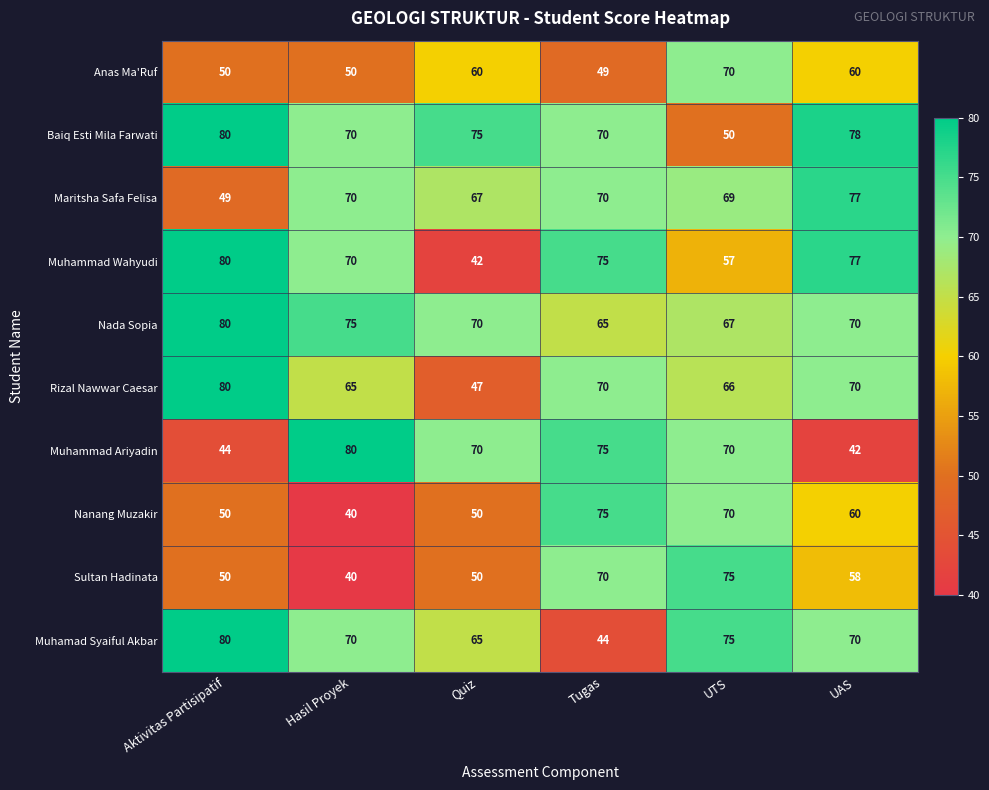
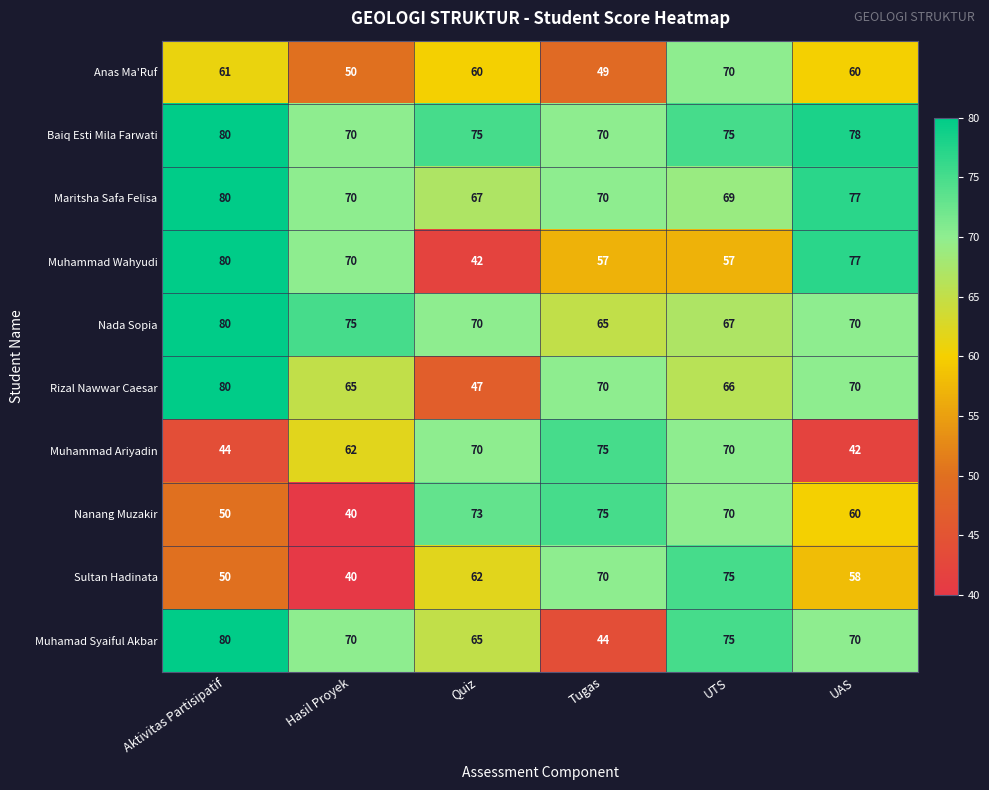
  {
    "Anas Ma'Ruf": {
-     "Aktivitas Partisipatif": 50,
+     "Aktivitas Partisipatif": 61,
      "Hasil Proyek": 50,
      "Quiz": 60,
      "Tugas": 49,
      "UTS": 70,
      "UAS": 60
    },
    "Baiq Esti Mila Farwati": {
      "Aktivitas Partisipatif": 80,
      "Hasil Proyek": 70,
      "Quiz": 75,
      "Tugas": 70,
-     "UTS": 50,
+     "UTS": 75,
      "UAS": 78
    },
    "Maritsha Safa Felisa": {
-     "Aktivitas Partisipatif": 49,
+     "Aktivitas Partisipatif": 80,
      "Hasil Proyek": 70,
      "Quiz": 67,
      "Tugas": 70,
      "UTS": 69,
      "UAS": 77
    },
    "Muhammad Wahyudi": {
      "Aktivitas Partisipatif": 80,
      "Hasil Proyek": 70,
      "Quiz": 42,
-     "Tugas": 75,
+     "Tugas": 57,
      "UTS": 57,
      "UAS": 77
    },
    "Nada Sopia": {
      "Aktivitas Partisipatif": 80,
      "Hasil Proyek": 75,
      "Quiz": 70,
      "Tugas": 65,
      "UTS": 67,
      "UAS": 70
    },
    "Rizal Nawwar Caesar": {
      "Aktivitas Partisipatif": 80,
      "Hasil Proyek": 65,
      "Quiz": 47,
      "Tugas": 70,
      "UTS": 66,
      "UAS": 70
    },
    "Muhammad Ariyadin": {
      "Aktivitas Partisipatif": 44,
-     "Hasil Proyek": 80,
+     "Hasil Proyek": 62,
      "Quiz": 70,
      "Tugas": 75,
      "UTS": 70,
      "UAS": 42
    },
    "Nanang Muzakir": {
      "Aktivitas Partisipatif": 50,
      "Hasil Proyek": 40,
-     "Quiz": 50,
+     "Quiz": 73,
      "Tugas": 75,
      "UTS": 70,
      "UAS": 60
    },
    "Sultan Hadinata": {
      "Aktivitas Partisipatif": 50,
      "Hasil Proyek": 40,
-     "Quiz": 50,
+     "Quiz": 62,
      "Tugas": 70,
      "UTS": 75,
      "UAS": 58
    },
    "Muhamad Syaiful Akbar": {
      "Aktivitas Partisipatif": 80,
      "Hasil Proyek": 70,
      "Quiz": 65,
      "Tugas": 44,
      "UTS": 75,
      "UAS": 70
    }
  }
